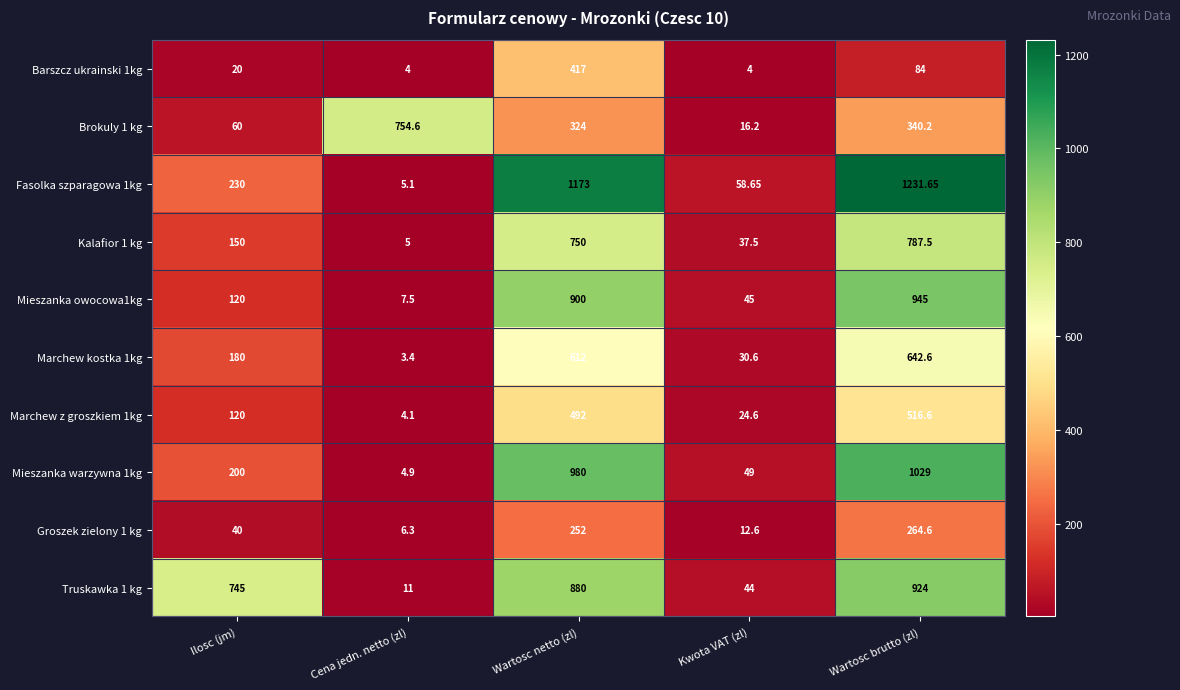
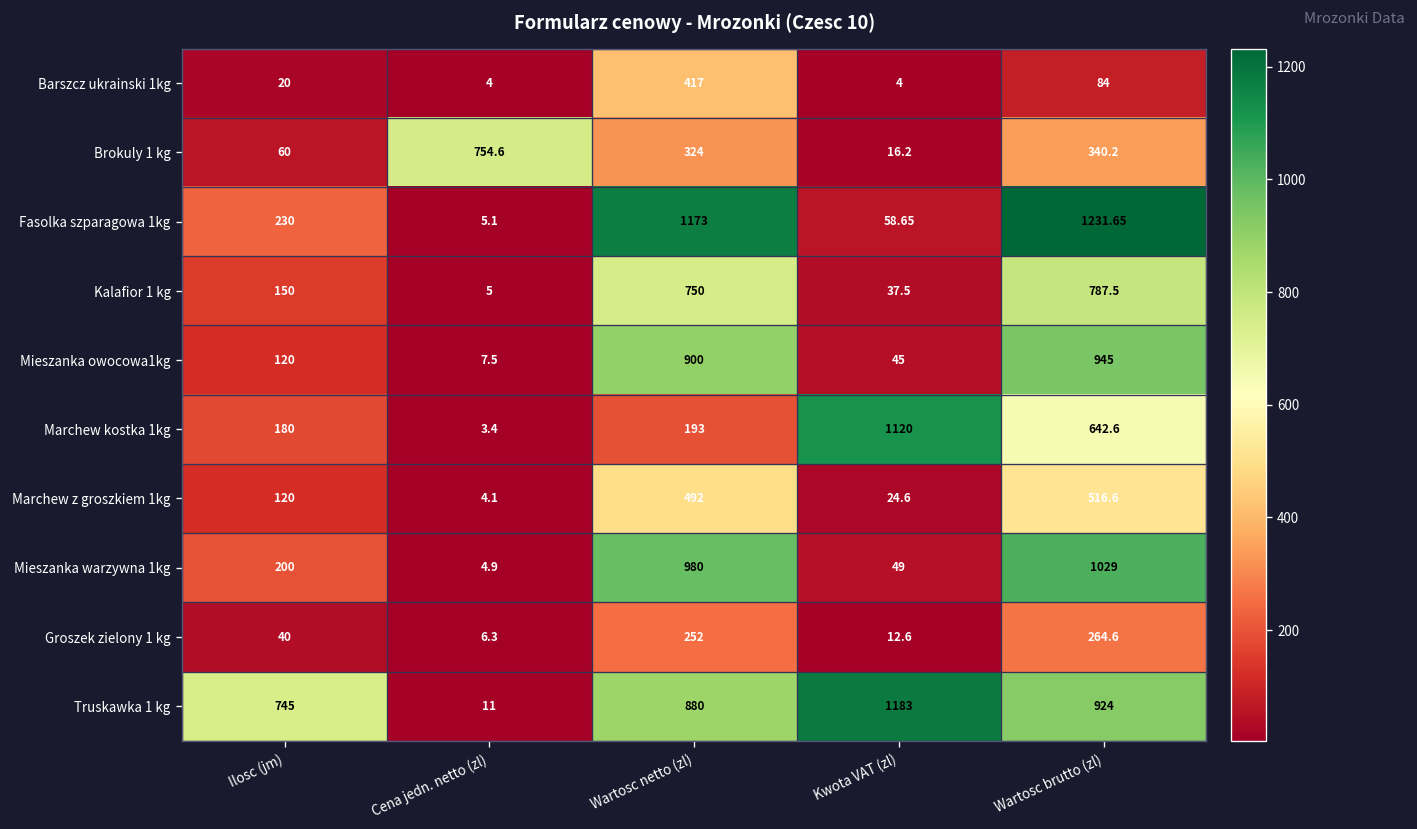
  {
    "Barszcz ukrainski 1kg": {
      "Ilosc (jm)": 20,
      "Cena jedn. netto (zl)": 4,
      "Wartosc netto (zl)": 417,
      "Kwota VAT (zl)": 4,
      "Wartosc brutto (zl)": 84
    },
    "Brokuly 1 kg": {
      "Ilosc (jm)": 60,
      "Cena jedn. netto (zl)": 754.6,
      "Wartosc netto (zl)": 324,
      "Kwota VAT (zl)": 16.2,
      "Wartosc brutto (zl)": 340.2
    },
    "Fasolka szparagowa 1kg": {
      "Ilosc (jm)": 230,
      "Cena jedn. netto (zl)": 5.1,
      "Wartosc netto (zl)": 1173,
      "Kwota VAT (zl)": 58.65,
      "Wartosc brutto (zl)": 1231.65
    },
    "Kalafior 1 kg": {
      "Ilosc (jm)": 150,
      "Cena jedn. netto (zl)": 5,
      "Wartosc netto (zl)": 750,
      "Kwota VAT (zl)": 37.5,
      "Wartosc brutto (zl)": 787.5
    },
    "Mieszanka owocowa1kg": {
      "Ilosc (jm)": 120,
      "Cena jedn. netto (zl)": 7.5,
      "Wartosc netto (zl)": 900,
      "Kwota VAT (zl)": 45,
      "Wartosc brutto (zl)": 945
    },
    "Marchew kostka 1kg": {
      "Ilosc (jm)": 180,
      "Cena jedn. netto (zl)": 3.4,
-     "Wartosc netto (zl)": 612,
-     "Kwota VAT (zl)": 30.6,
+     "Wartosc netto (zl)": 193,
+     "Kwota VAT (zl)": 1120,
      "Wartosc brutto (zl)": 642.6
    },
    "Marchew z groszkiem 1kg": {
      "Ilosc (jm)": 120,
      "Cena jedn. netto (zl)": 4.1,
      "Wartosc netto (zl)": 492,
      "Kwota VAT (zl)": 24.6,
      "Wartosc brutto (zl)": 516.6
    },
    "Mieszanka warzywna 1kg": {
      "Ilosc (jm)": 200,
      "Cena jedn. netto (zl)": 4.9,
      "Wartosc netto (zl)": 980,
      "Kwota VAT (zl)": 49,
      "Wartosc brutto (zl)": 1029
    },
    "Groszek zielony 1 kg": {
      "Ilosc (jm)": 40,
      "Cena jedn. netto (zl)": 6.3,
      "Wartosc netto (zl)": 252,
      "Kwota VAT (zl)": 12.6,
      "Wartosc brutto (zl)": 264.6
    },
    "Truskawka 1 kg": {
      "Ilosc (jm)": 745,
      "Cena jedn. netto (zl)": 11,
      "Wartosc netto (zl)": 880,
-     "Kwota VAT (zl)": 44,
+     "Kwota VAT (zl)": 1183,
      "Wartosc brutto (zl)": 924
    }
  }
